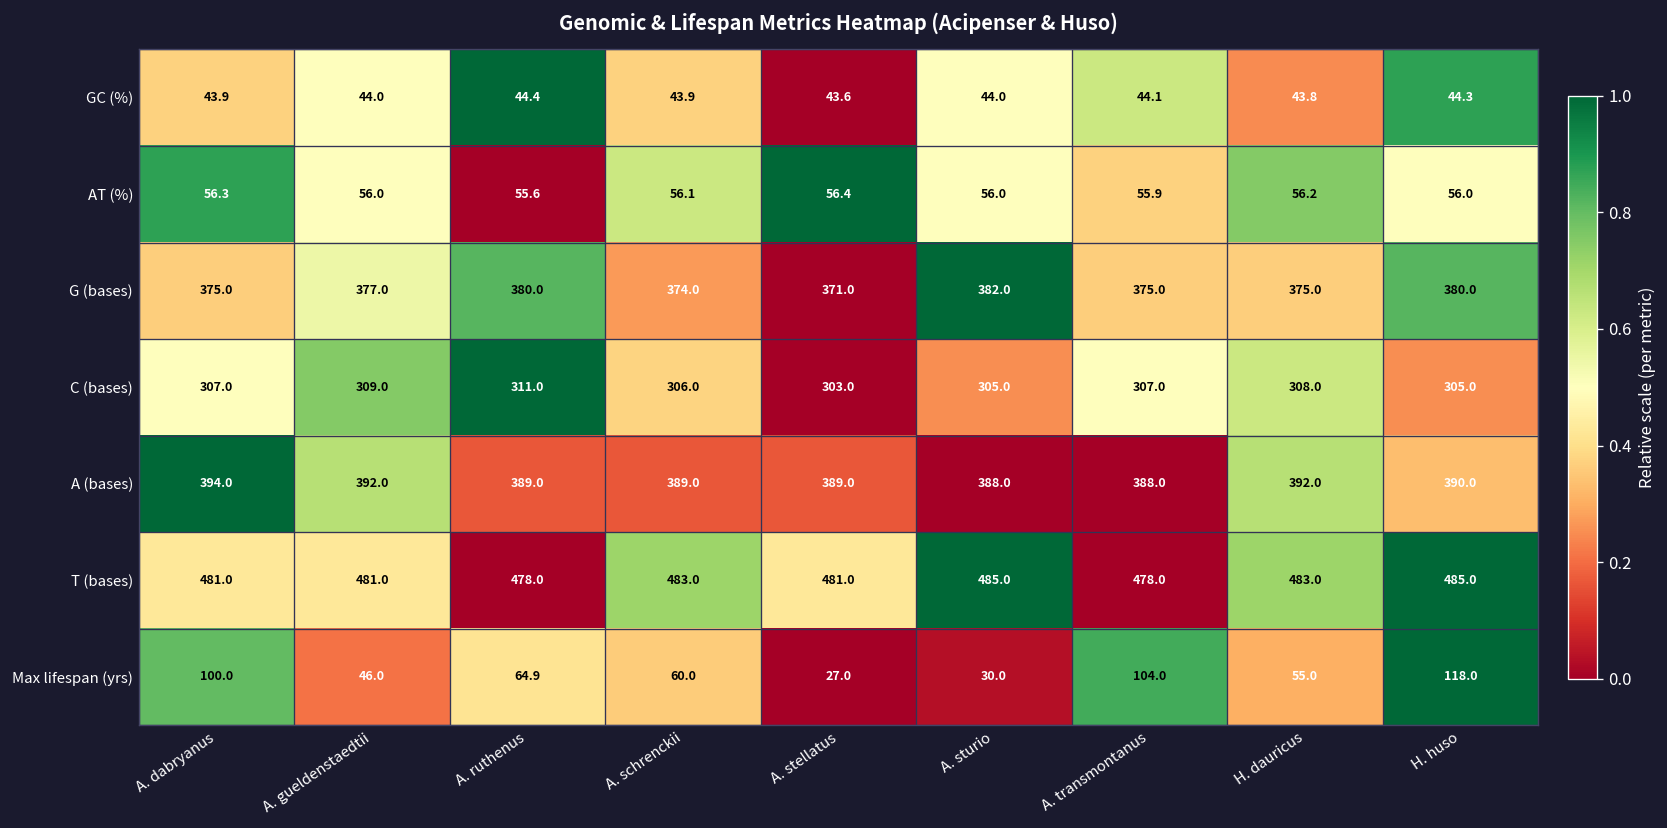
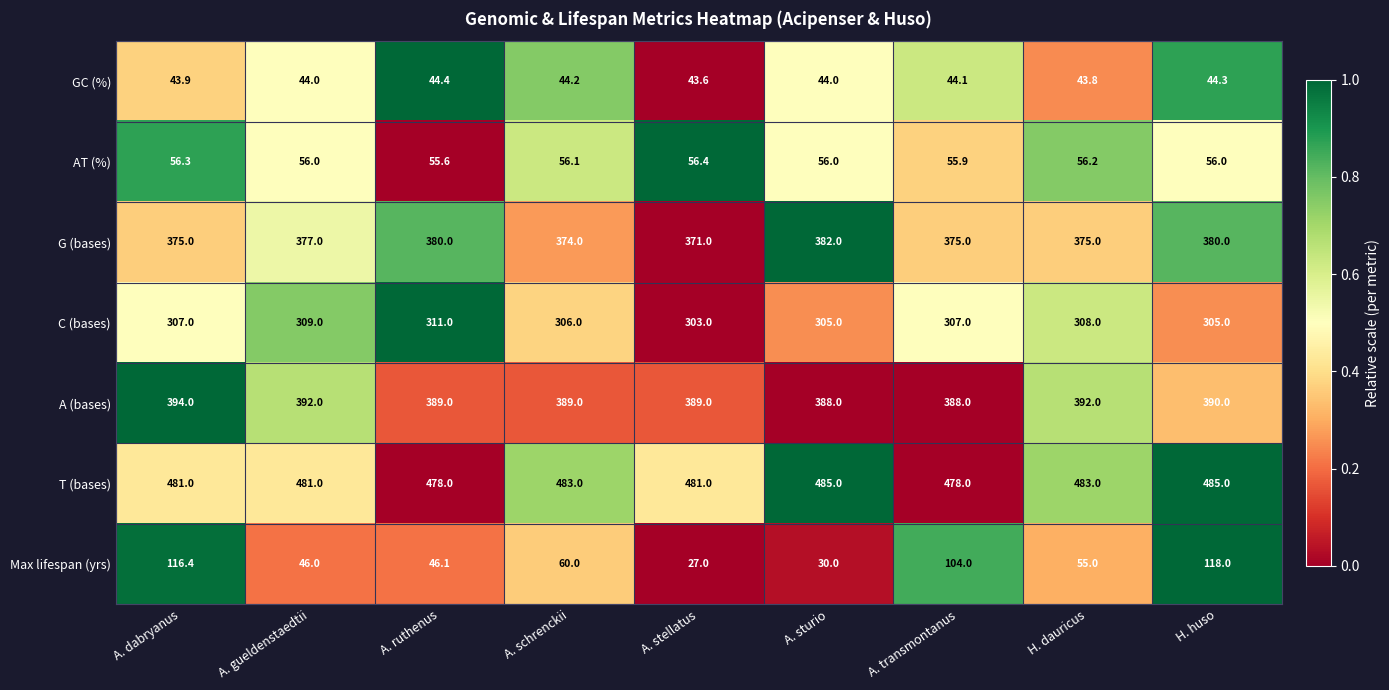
  {
    "GC (%)": {
      "A. dabryanus": 43.9,
      "A. gueldenstaedtii": 44.0,
      "A. ruthenus": 44.4,
-     "A. schrenckii": 43.9,
+     "A. schrenckii": 44.2,
      "A. stellatus": 43.6,
      "A. sturio": 44.0,
      "A. transmontanus": 44.1,
      "H. dauricus": 43.8,
      "H. huso": 44.3
    },
    "AT (%)": {
      "A. dabryanus": 56.3,
      "A. gueldenstaedtii": 56.0,
      "A. ruthenus": 55.6,
      "A. schrenckii": 56.1,
      "A. stellatus": 56.4,
      "A. sturio": 56.0,
      "A. transmontanus": 55.9,
      "H. dauricus": 56.2,
      "H. huso": 56.0
    },
    "G (bases)": {
      "A. dabryanus": 375.0,
      "A. gueldenstaedtii": 377.0,
      "A. ruthenus": 380.0,
      "A. schrenckii": 374.0,
      "A. stellatus": 371.0,
      "A. sturio": 382.0,
      "A. transmontanus": 375.0,
      "H. dauricus": 375.0,
      "H. huso": 380.0
    },
    "C (bases)": {
      "A. dabryanus": 307.0,
      "A. gueldenstaedtii": 309.0,
      "A. ruthenus": 311.0,
      "A. schrenckii": 306.0,
      "A. stellatus": 303.0,
      "A. sturio": 305.0,
      "A. transmontanus": 307.0,
      "H. dauricus": 308.0,
      "H. huso": 305.0
    },
    "A (bases)": {
      "A. dabryanus": 394.0,
      "A. gueldenstaedtii": 392.0,
      "A. ruthenus": 389.0,
      "A. schrenckii": 389.0,
      "A. stellatus": 389.0,
      "A. sturio": 388.0,
      "A. transmontanus": 388.0,
      "H. dauricus": 392.0,
      "H. huso": 390.0
    },
    "T (bases)": {
      "A. dabryanus": 481.0,
      "A. gueldenstaedtii": 481.0,
      "A. ruthenus": 478.0,
      "A. schrenckii": 483.0,
      "A. stellatus": 481.0,
      "A. sturio": 485.0,
      "A. transmontanus": 478.0,
      "H. dauricus": 483.0,
      "H. huso": 485.0
    },
    "Max lifespan (yrs)": {
-     "A. dabryanus": 100.0,
+     "A. dabryanus": 116.4,
      "A. gueldenstaedtii": 46.0,
-     "A. ruthenus": 64.9,
+     "A. ruthenus": 46.1,
      "A. schrenckii": 60.0,
      "A. stellatus": 27.0,
      "A. sturio": 30.0,
      "A. transmontanus": 104.0,
      "H. dauricus": 55.0,
      "H. huso": 118.0
    }
  }
